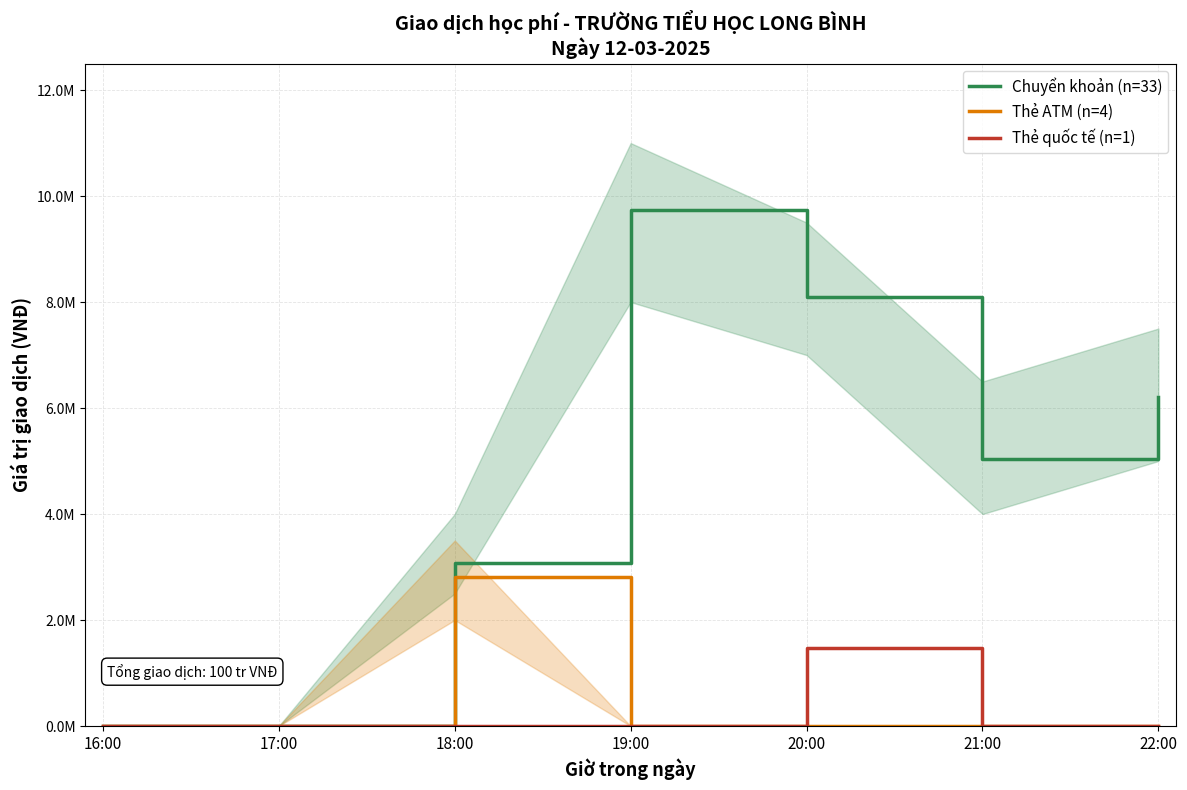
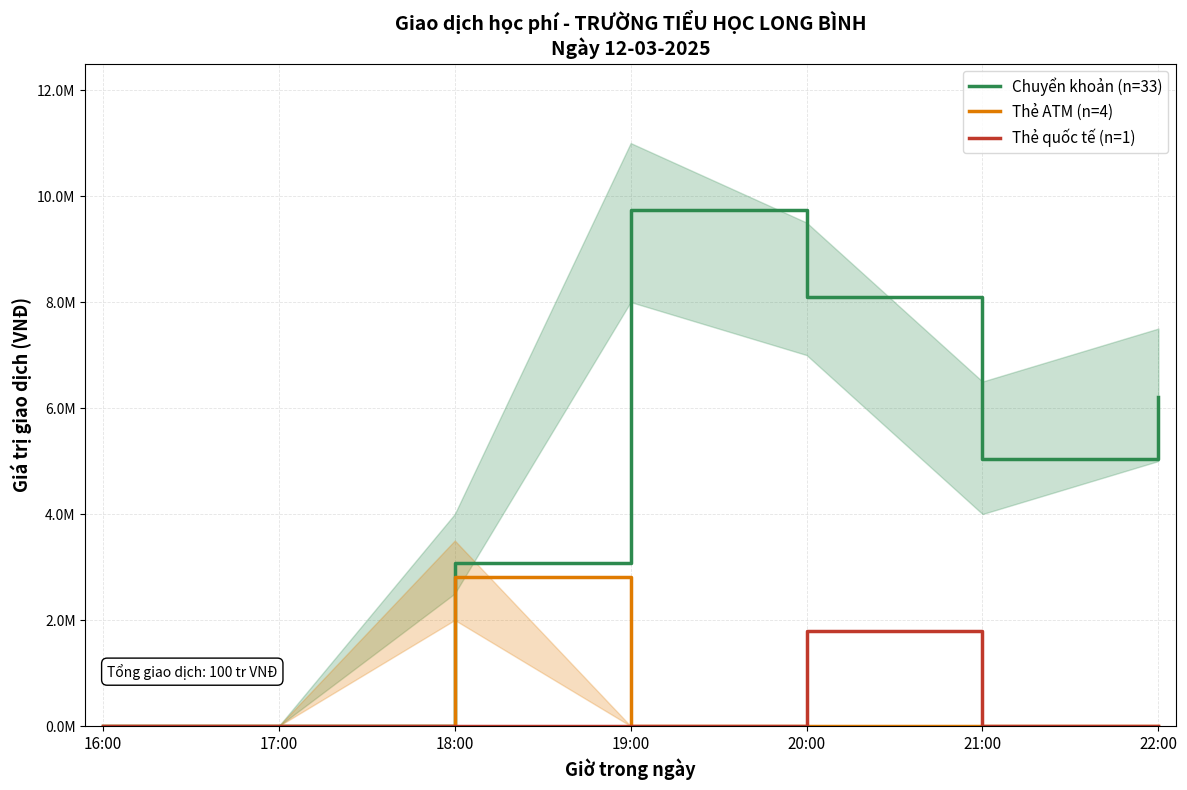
  {
    "Thẻ quốc tế (n=1)": {
      "18:00": 0,
-     "20:00": 1500000
+     "20:00": 1800000
    }
  }
